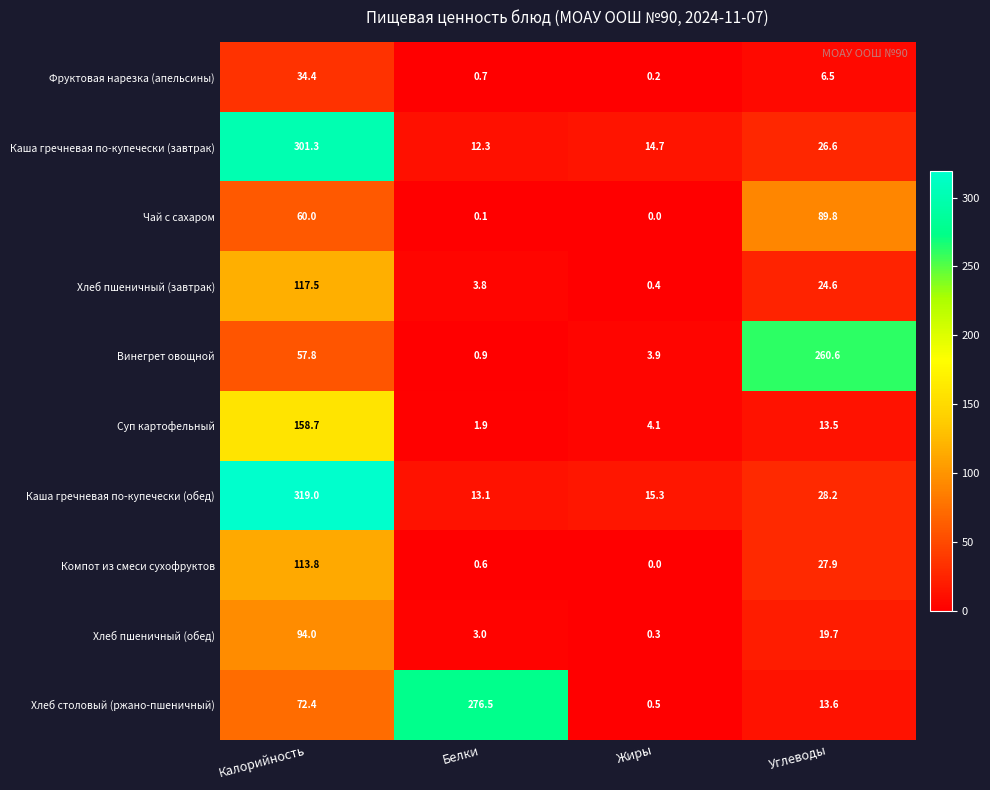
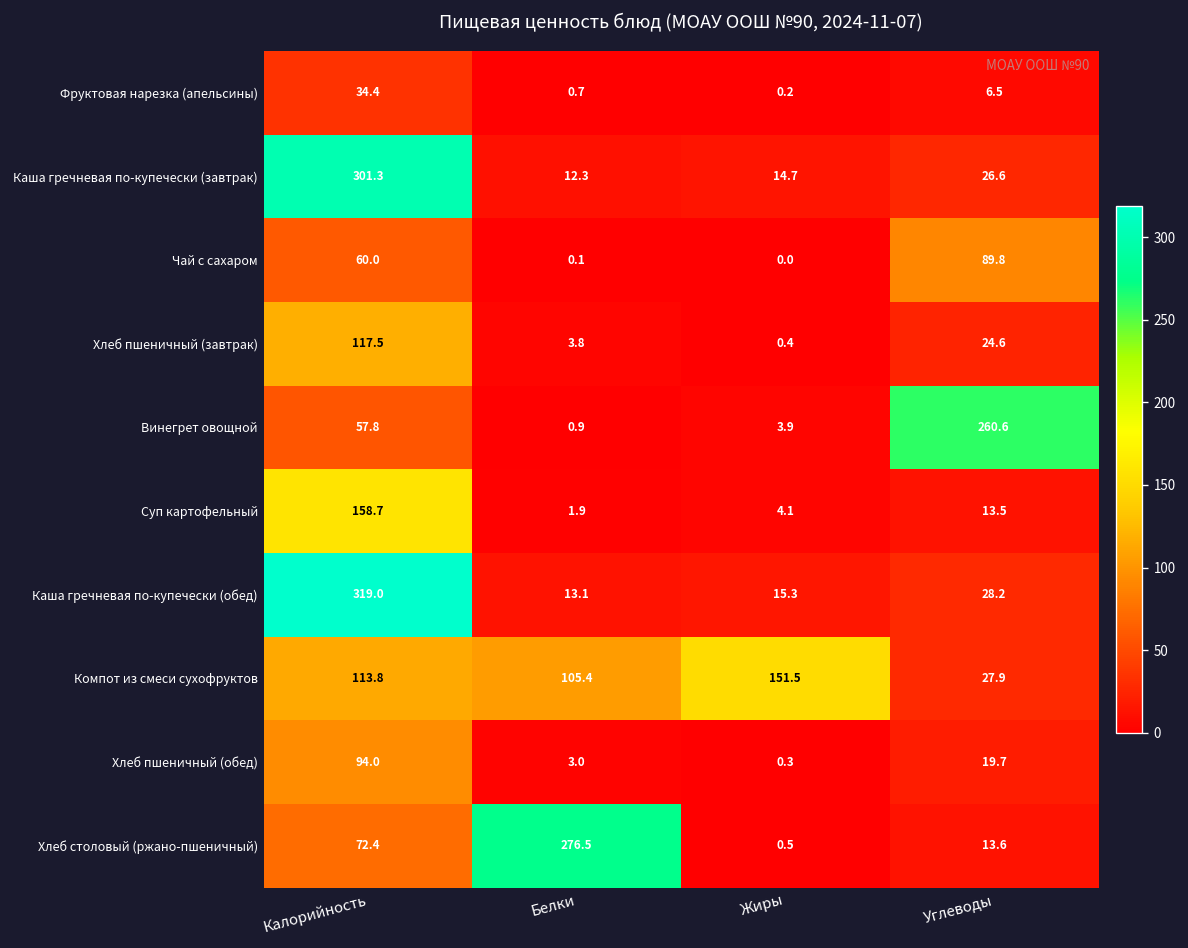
  {
    "Фруктовая нарезка (апельсины)": {
      "Калорийность": 34.4,
      "Белки": 0.7,
      "Жиры": 0.2
    },
    "Каша гречневая по-купечески (завтрак)": {
      "Калорийность": 301.3,
      "Белки": 12.3,
      "Жиры": 14.7,
      "Углеводы": 26.6
    },
    "Чай с сахаром": {
      "Калорийность": 60.0,
      "Белки": 0.1,
      "Жиры": 0.0,
      "Углеводы": 89.8
    },
    "Хлеб пшеничный (завтрак)": {
      "Калорийность": 117.5,
      "Белки": 3.8,
      "Жиры": 0.4,
      "Углеводы": 24.6
    },
    "Винегрет овощной": {
      "Калорийность": 57.8,
      "Белки": 0.9,
      "Жиры": 3.9,
      "Углеводы": 260.6
    },
    "Суп картофельный": {
      "Калорийность": 158.7,
      "Белки": 1.9,
      "Жиры": 4.1,
      "Углеводы": 13.5
    },
    "Каша гречневая по-купечески (обед)": {
      "Калорийность": 319.0,
      "Белки": 13.1,
      "Жиры": 15.3,
      "Углеводы": 28.2
    },
    "Компот из смеси сухофруктов": {
      "Калорийность": 113.8,
-     "Белки": 0.6,
-     "Жиры": 0.0,
+     "Белки": 105.4,
+     "Жиры": 151.5,
      "Углеводы": 27.9
    },
    "Хлеб пшеничный (обед)": {
      "Калорийность": 94.0,
      "Белки": 3.0,
      "Жиры": 0.3,
      "Углеводы": 19.7
    },
    "Хлеб столовый (ржано-пшеничный)": {
      "Калорийность": 72.4,
      "Белки": 276.5,
      "Жиры": 0.5,
      "Углеводы": 13.6
    }
  }
